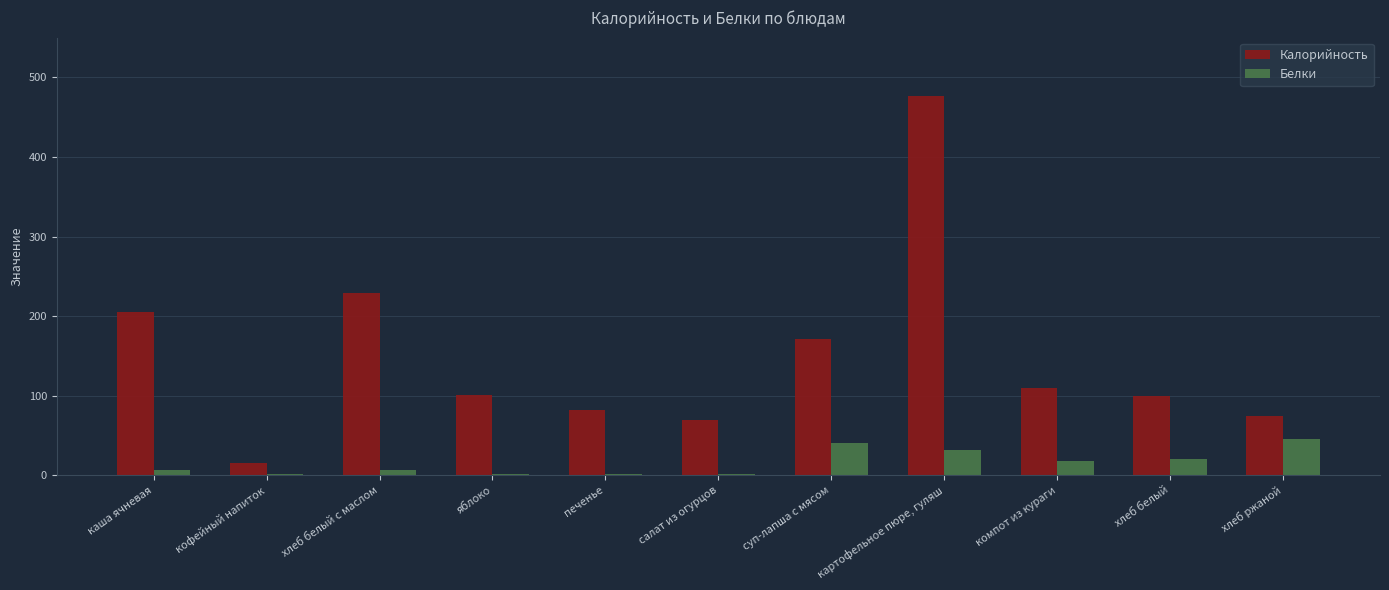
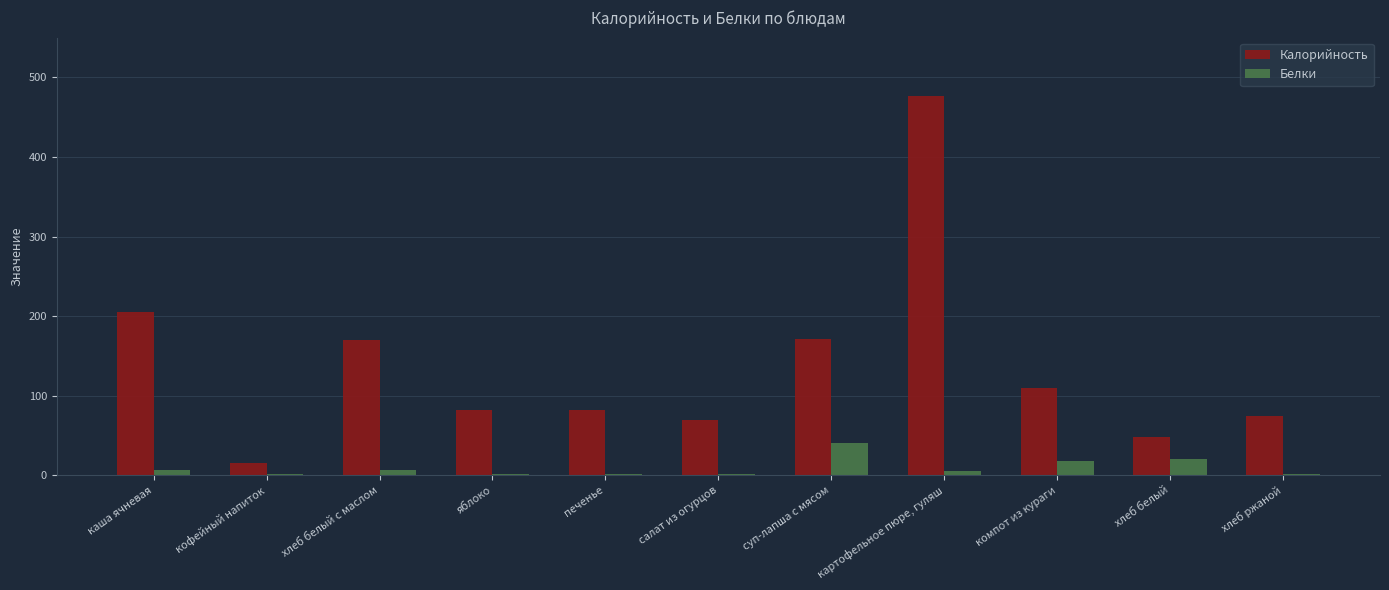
  {
    "Калорийность": {
      "каша ячневая": 210,
      "кофейный напиток": 20,
-     "хлеб белый с маслом": 230,
-     "яблоко": 100,
+     "хлеб белый с маслом": 170,
+     "яблоко": 80,
      "печенье": 80,
      "салат из огурцов": 70,
      "суп-лапша с мясом": 170,
      "картофельное пюре, гуляш": 480,
      "компот из кураги": 110,
-     "хлеб белый": 100,
+     "хлеб белый": 50,
      "хлеб ржаной": 70
    },
    "Белки": {
      "каша ячневая": 10,
      "хлеб белый с маслом": 10,
      "суп-лапша с мясом": 40,
-     "картофельное пюре, гуляш": 30,
+     "картофельное пюре, гуляш": 10,
      "компот из кураги": 20,
      "хлеб белый": 20,
-     "хлеб ржаной": 50
+     "хлеб ржаной": 0
    }
  }
